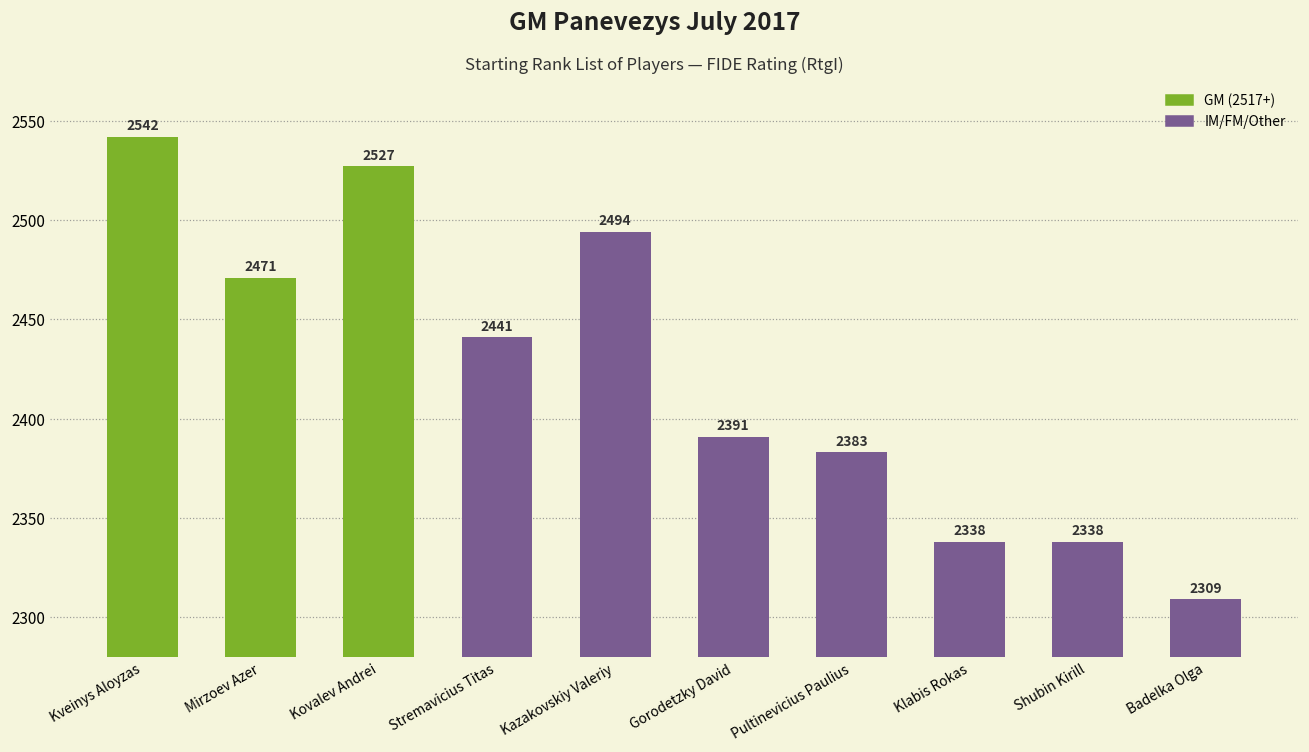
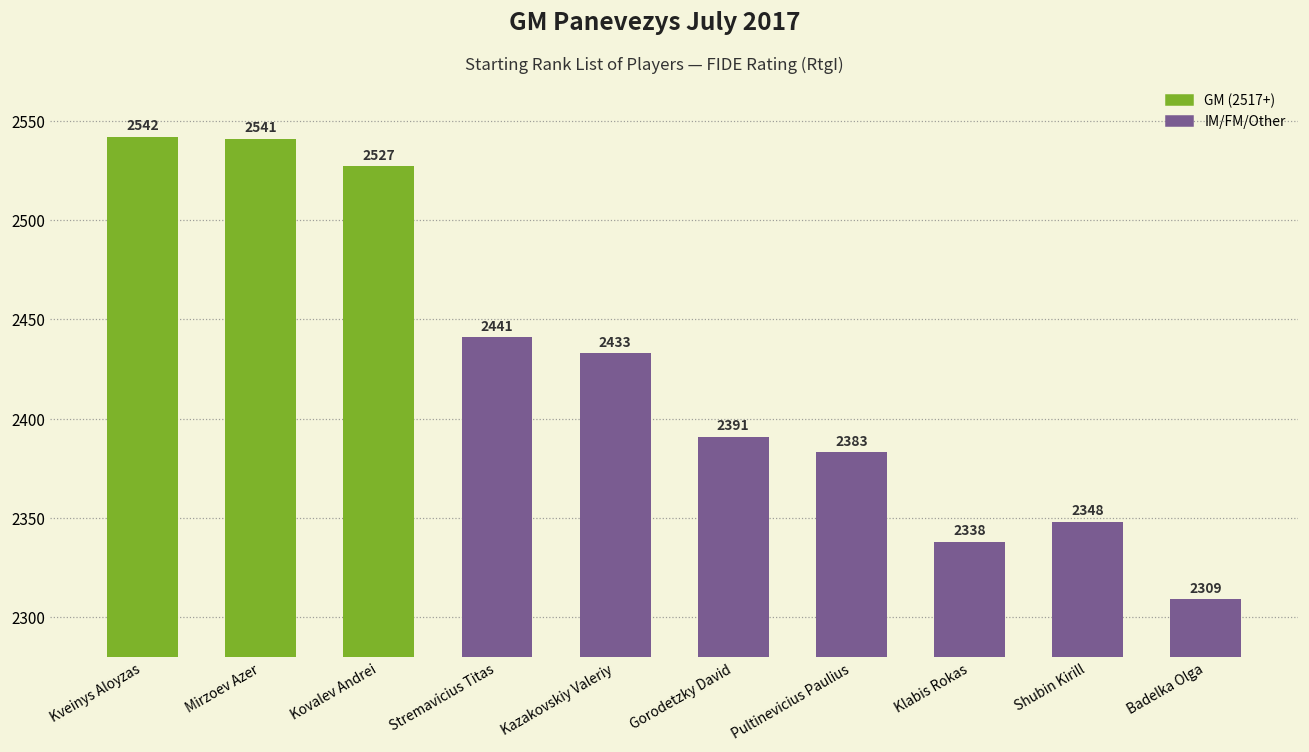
  {
    "Kveinys Aloyzas": 2542,
-   "Mirzoev Azer": 2471,
+   "Mirzoev Azer": 2541,
    "Kovalev Andrei": 2527,
    "Stremavicius Titas": 2441,
-   "Kazakovskiy Valeriy": 2494,
+   "Kazakovskiy Valeriy": 2433,
    "Gorodetzky David": 2391,
    "Pultinevicius Paulius": 2383,
    "Klabis Rokas": 2338,
-   "Shubin Kirill": 2338,
+   "Shubin Kirill": 2348,
    "Badelka Olga": 2309
  }
